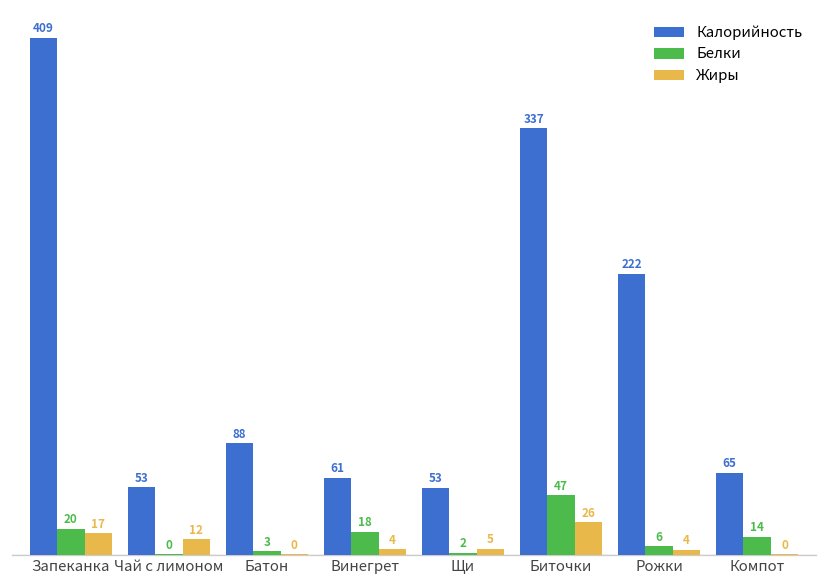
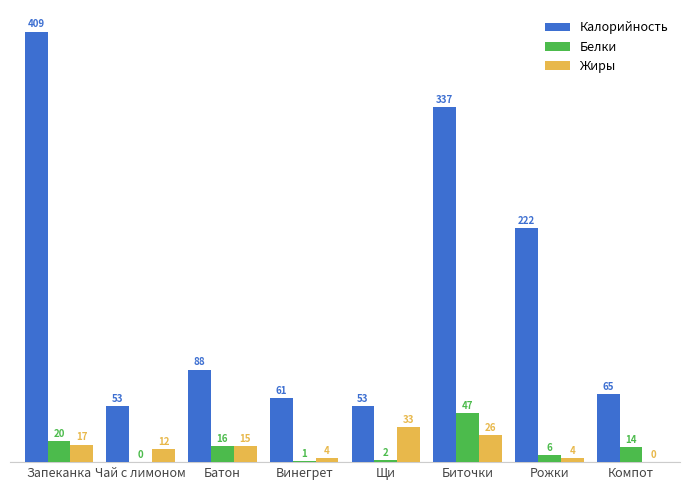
  {
    "Калорийность": {
      "Запеканка": 409,
      "Чай с лимоном": 53,
      "Батон": 88,
      "Винегрет": 61,
      "Щи": 53,
      "Биточки": 337,
      "Рожки": 222,
      "Компот": 65
    },
    "Белки": {
      "Запеканка": 20,
      "Чай с лимоном": 0,
-     "Батон": 3,
-     "Винегрет": 18,
+     "Батон": 16,
+     "Винегрет": 1,
      "Щи": 2,
      "Биточки": 47,
      "Рожки": 6,
      "Компот": 14
    },
    "Жиры": {
      "Запеканка": 17,
      "Чай с лимоном": 12,
-     "Батон": 0,
+     "Батон": 15,
      "Винегрет": 4,
-     "Щи": 5,
+     "Щи": 33,
      "Биточки": 26,
      "Рожки": 4,
      "Компот": 0
    }
  }
